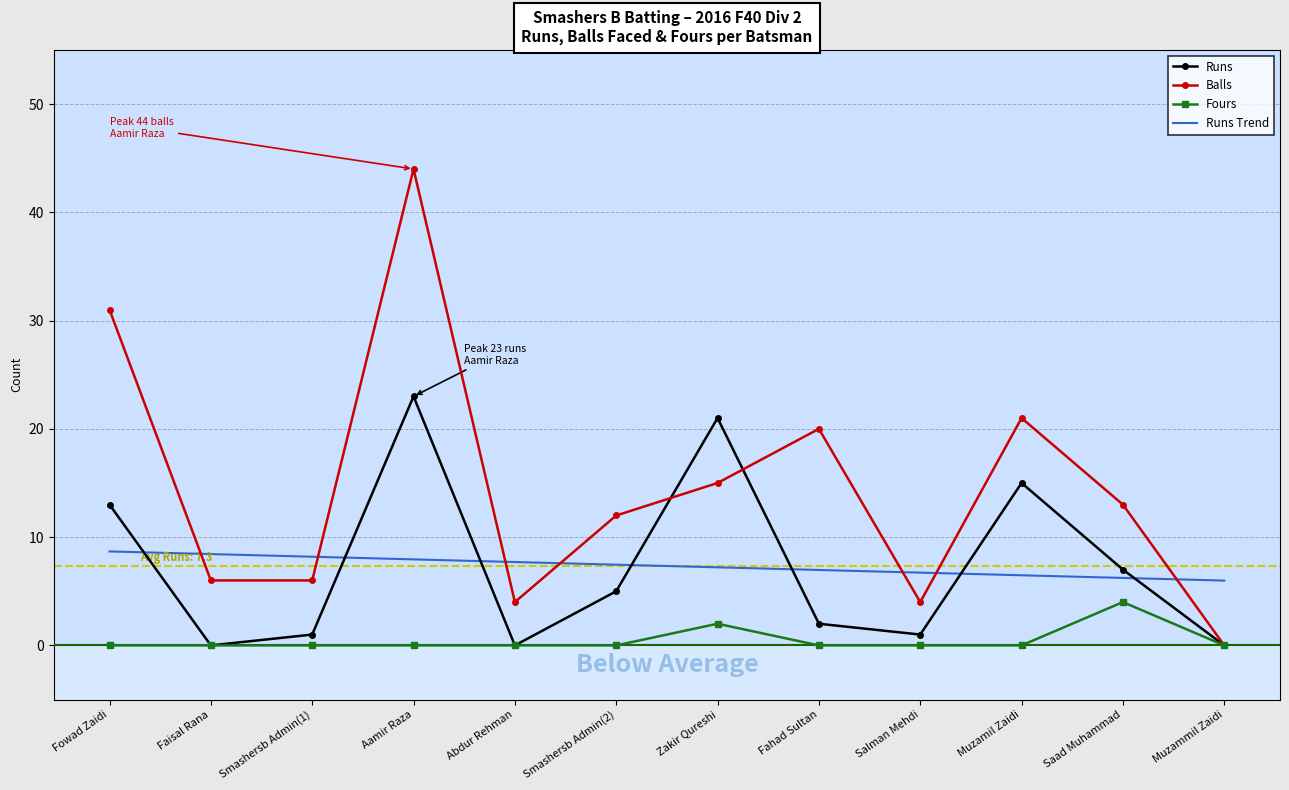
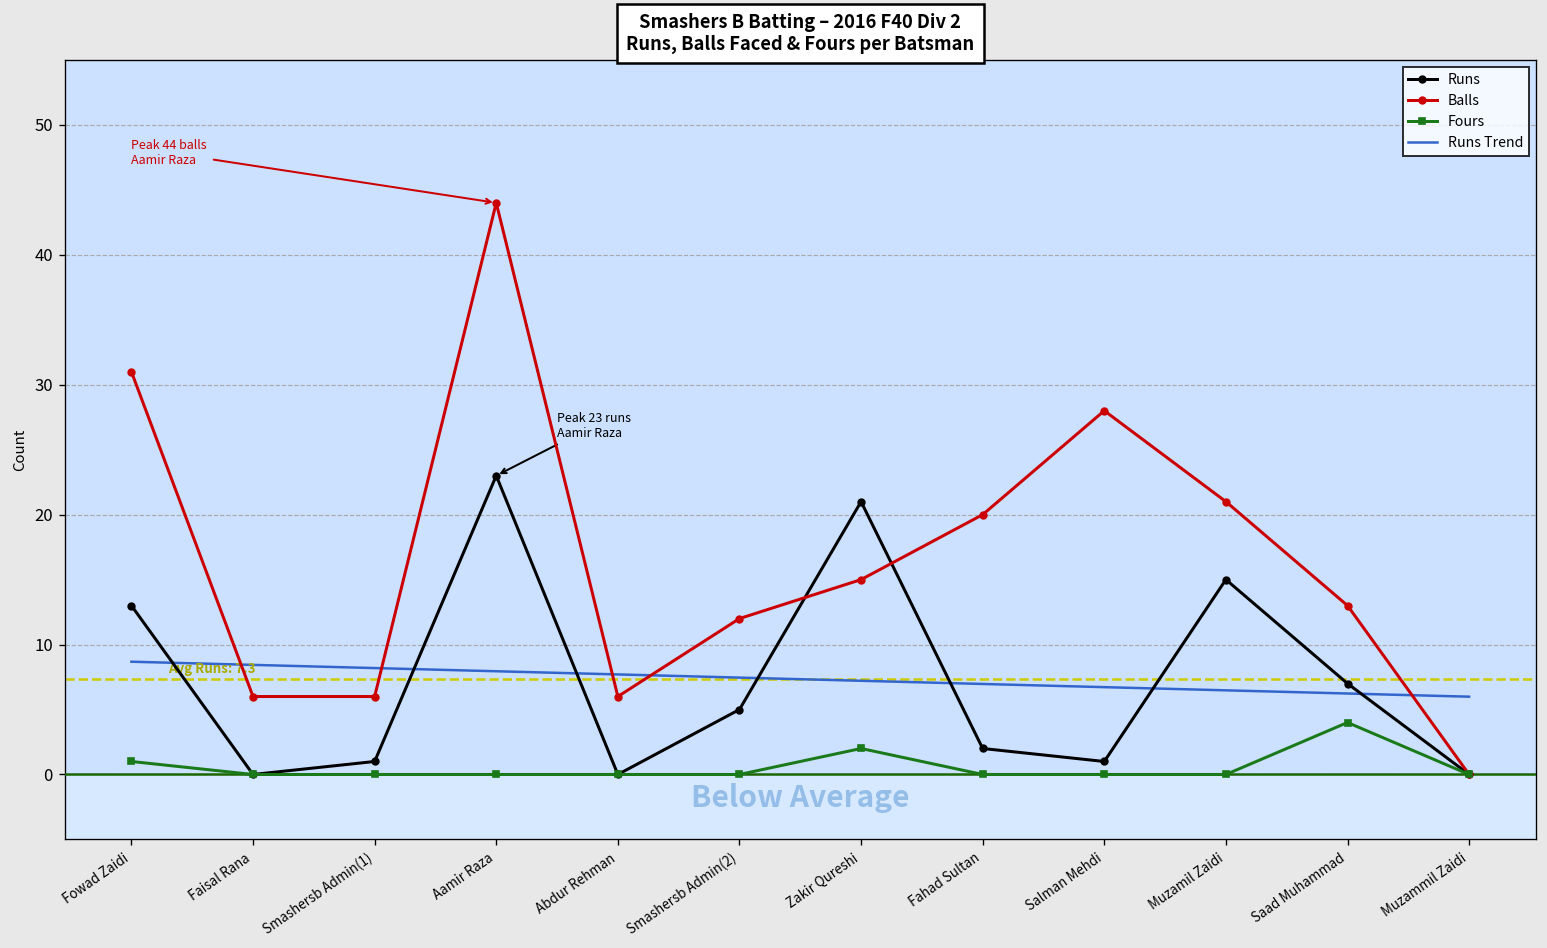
  {
    "Runs": {
      "Aamir Raza": 23
    },
    "Balls": {
      "Fowad Zaidi": 31,
      "Faisal Rana": 6,
      "Smashersb Admin(1)": 6,
-     "Abdur Rehman": 4,
+     "Abdur Rehman": 6,
      "Smashersb Admin(2)": 12,
      "Zakir Qureshi": 15,
      "Fahad Sultan": 20,
-     "Salman Mehdi": 4,
+     "Salman Mehdi": 28,
      "Muzamil Zaidi": 21,
      "Saad Muhammad": 13
    },
    "Fours": {
-     "Fowad Zaidi": 0,
+     "Fowad Zaidi": 1,
      "Smashersb Admin(1)": 0,
      "Aamir Raza": 0,
      "Smashersb Admin(2)": 0,
      "Zakir Qureshi": 2,
      "Fahad Sultan": 0,
      "Salman Mehdi": 0,
      "Muzamil Zaidi": 0,
      "Saad Muhammad": 4
    },
    "Runs Trend": {
      "Fowad Zaidi": 8.7,
      "Smashersb Admin(1)": 8,
      "Aamir Raza": 8,
      "Abdur Rehman": 7.7,
      "Smashersb Admin(2)": 7.5,
      "Zakir Qureshi": 7,
      "Fahad Sultan": 7,
      "Salman Mehdi": 6.7,
      "Muzamil Zaidi": 6.5,
      "Saad Muhammad": 6.2,
      "Muzammil Zaidi": 6
    }
  }
